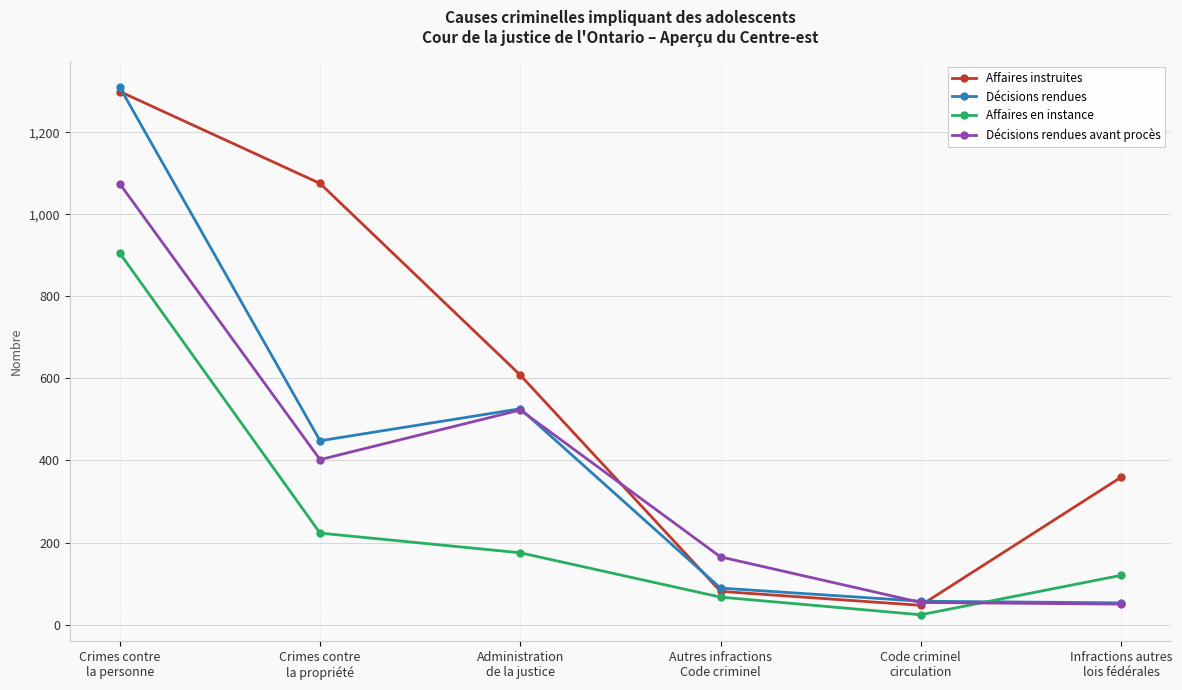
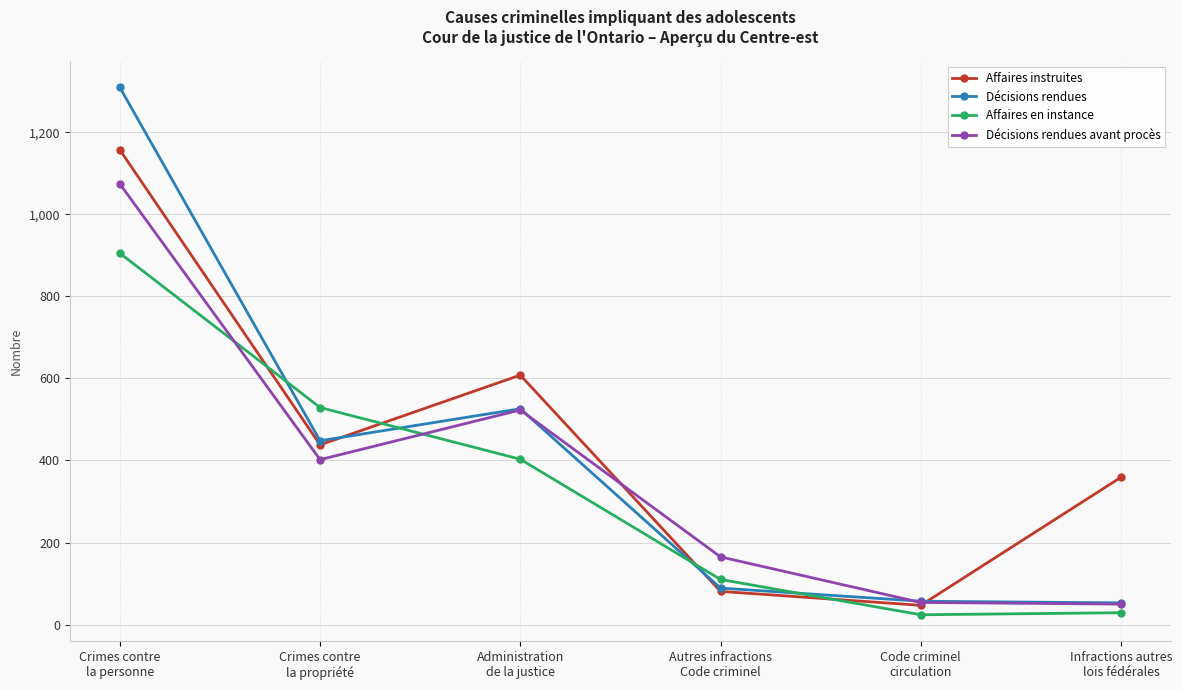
  {
    "Affaires instruites": {
-     "Crimes contre la personne": "1,300",
-     "Crimes contre la propriété": "1,080",
+     "Crimes contre la personne": "1,160",
+     "Crimes contre la propriété": "440",
      "Administration de la justice": "610",
      "Autres infractions Code criminel": "80",
      "Code criminel circulation": "50",
      "Infractions autres lois fédérales": "360"
    },
    "Décisions rendues": {
      "Crimes contre la personne": "1,310",
      "Crimes contre la propriété": "450",
      "Autres infractions Code criminel": "90"
    },
    "Affaires en instance": {
      "Crimes contre la personne": "910",
-     "Crimes contre la propriété": "220",
-     "Administration de la justice": "180",
-     "Autres infractions Code criminel": "70",
+     "Crimes contre la propriété": "530",
+     "Administration de la justice": "400",
+     "Autres infractions Code criminel": "110",
      "Code criminel circulation": "20",
-     "Infractions autres lois fédérales": "120"
+     "Infractions autres lois fédérales": "30"
    },
    "Décisions rendues avant procès": {
      "Crimes contre la personne": "1,070",
      "Crimes contre la propriété": "400",
      "Autres infractions Code criminel": "170"
    }
  }
